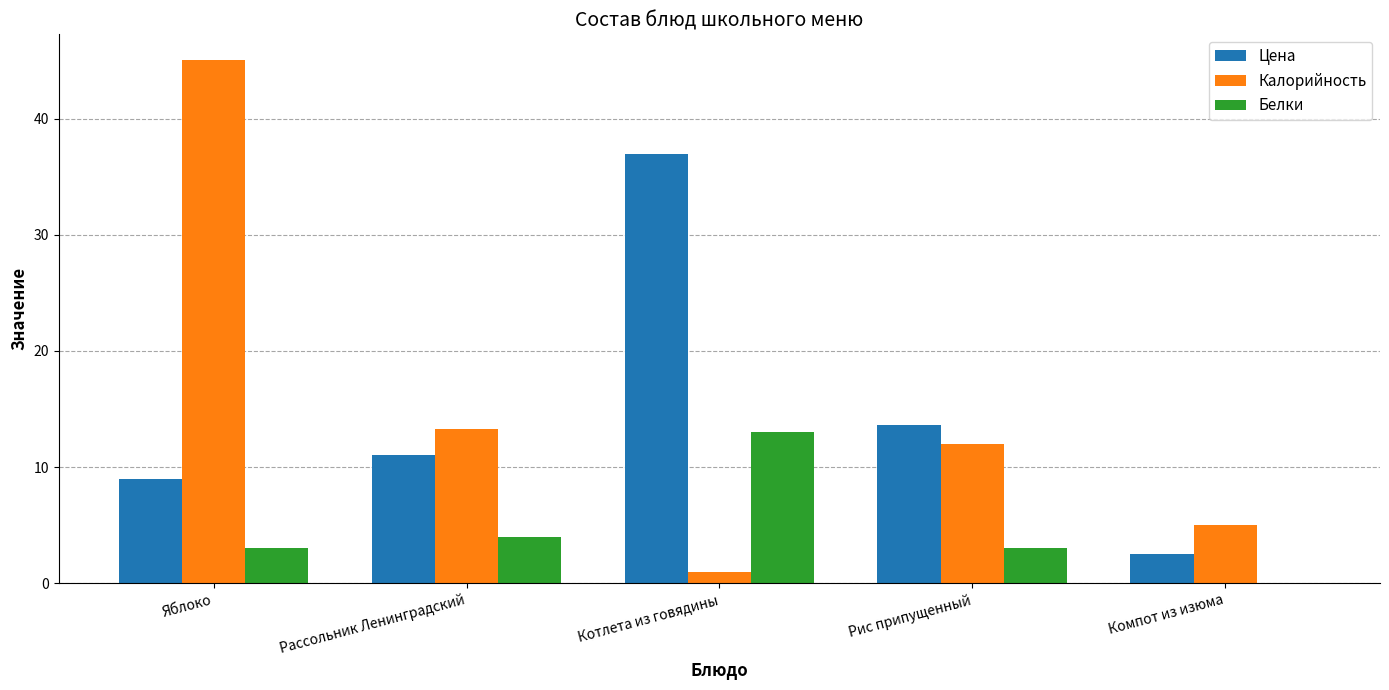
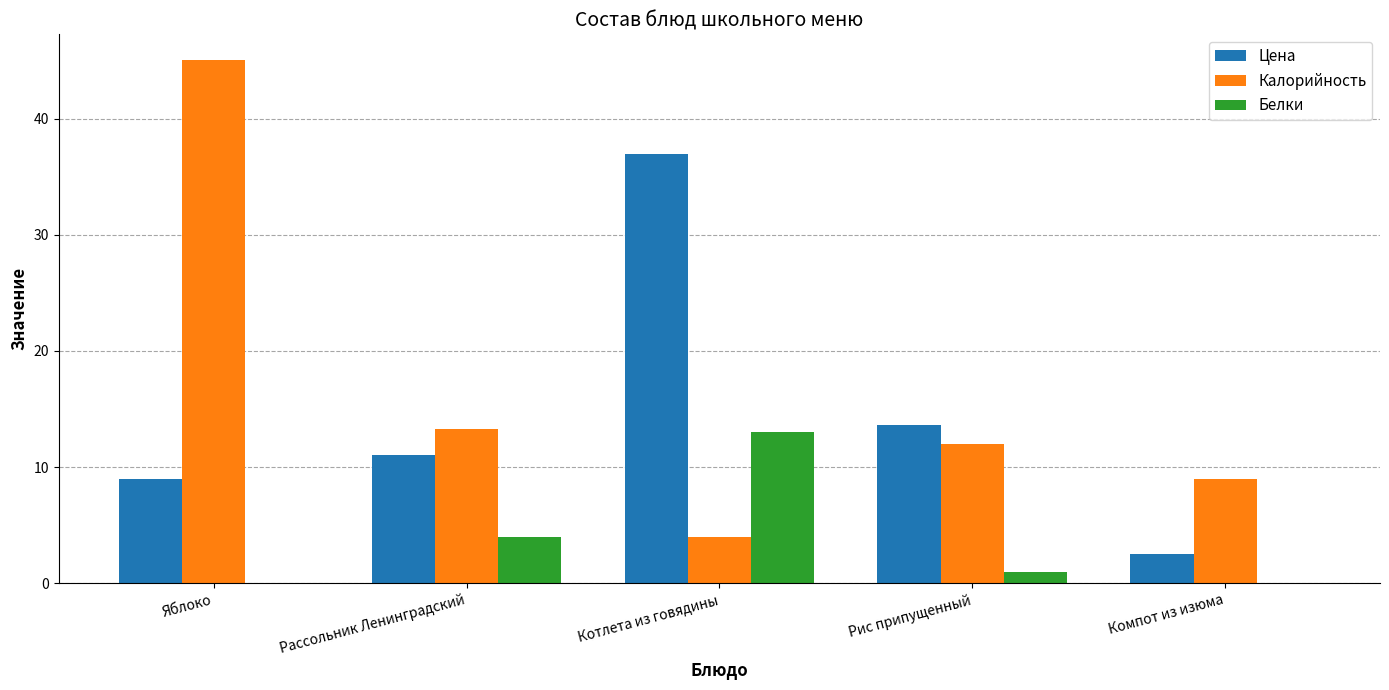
  {
    "Цена": {
      "Яблоко": 9,
      "Рассольник Ленинградский": 11,
      "Котлета из говядины": 37,
      "Рис припущенный": 13.6,
      "Компот из изюма": 2.5
    },
    "Калорийность": {
      "Яблоко": 45,
      "Рассольник Ленинградский": 13.3,
-     "Котлета из говядины": 1,
+     "Котлета из говядины": 4,
      "Рис припущенный": 12,
-     "Компот из изюма": 5
+     "Компот из изюма": 9
    },
    "Белки": {
-     "Яблоко": 3,
+     "Яблоко": 0,
      "Рассольник Ленинградский": 4,
      "Котлета из говядины": 13,
-     "Рис припущенный": 3,
+     "Рис припущенный": 1,
      "Компот из изюма": 0
    }
  }
